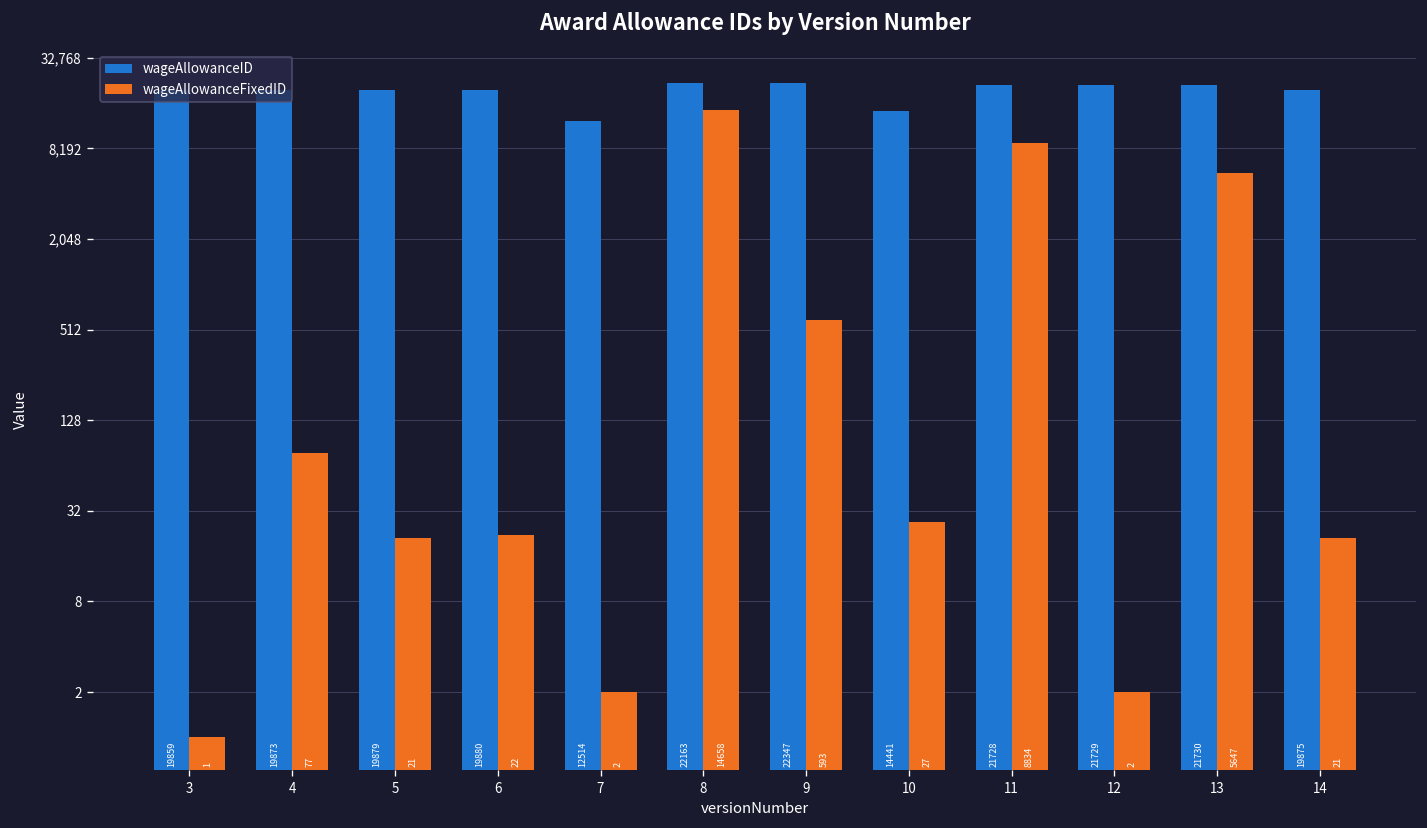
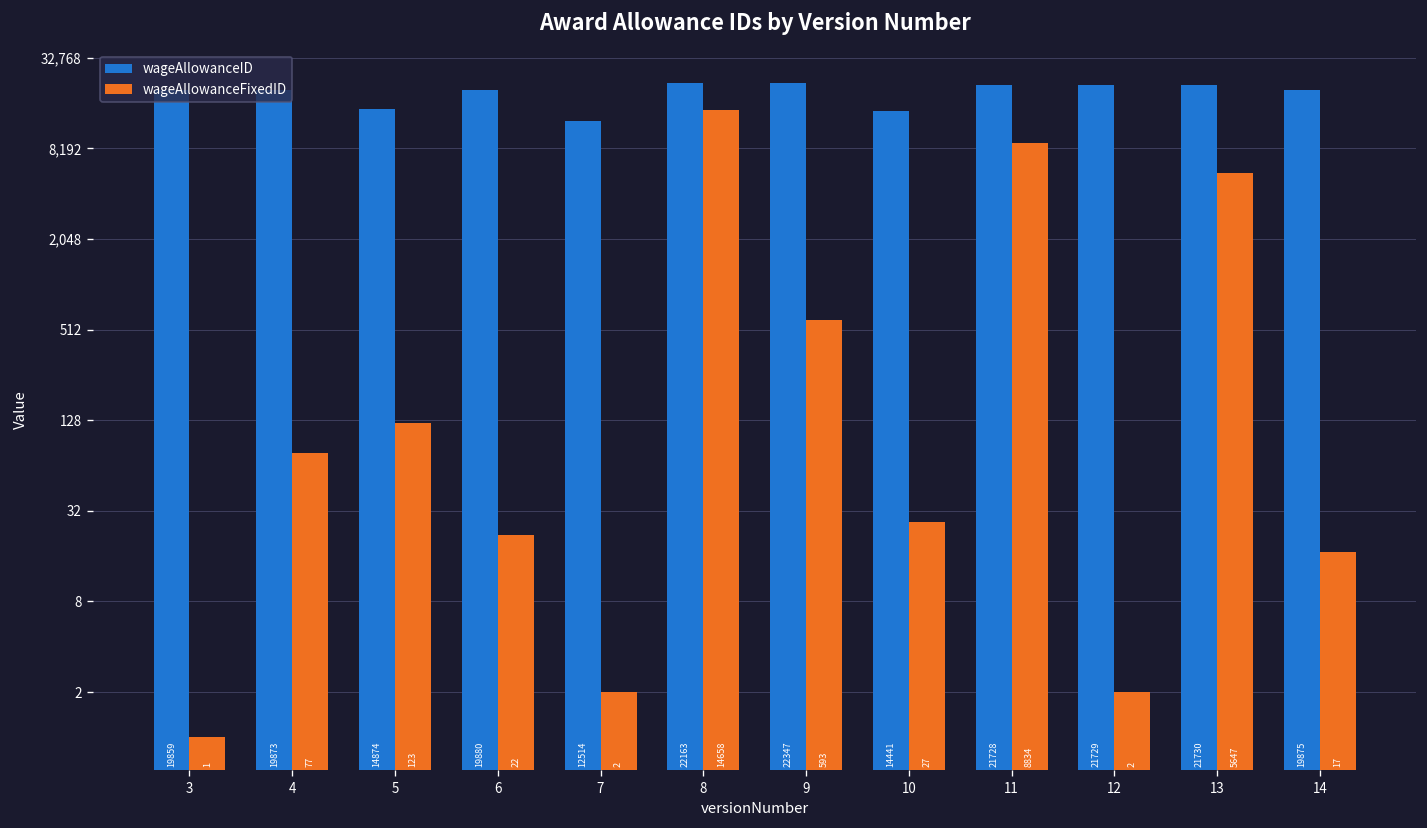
  {
    "wageAllowanceID": {
-     "5": 19879,
+     "5": 14874,
      "6": 19880,
      "7": 12514,
      "8": 22163,
      "9": 22347,
      "10": 14441,
      "11": 21728,
      "12": 21729,
      "13": 21730,
      "14": 19875
    },
    "wageAllowanceFixedID": {
      "3": 1,
      "4": 77,
-     "5": 21,
+     "5": 123,
      "6": 22,
      "7": 2,
      "8": 14658,
      "9": 593,
      "10": 27,
      "11": 8834,
      "12": 2,
      "13": 5647,
-     "14": 21
+     "14": 17
    }
  }
